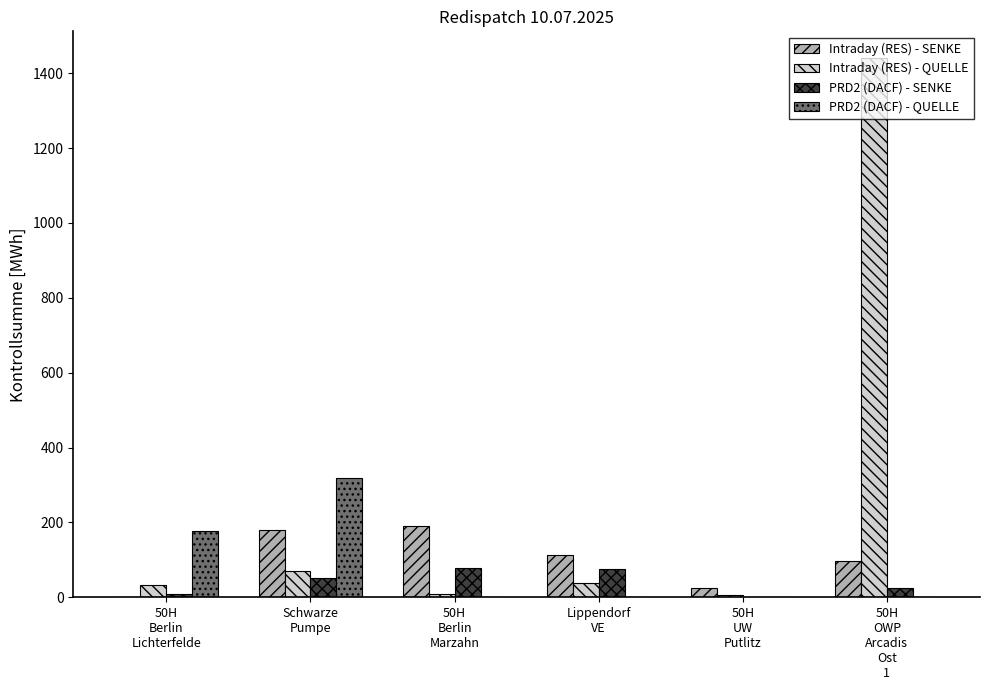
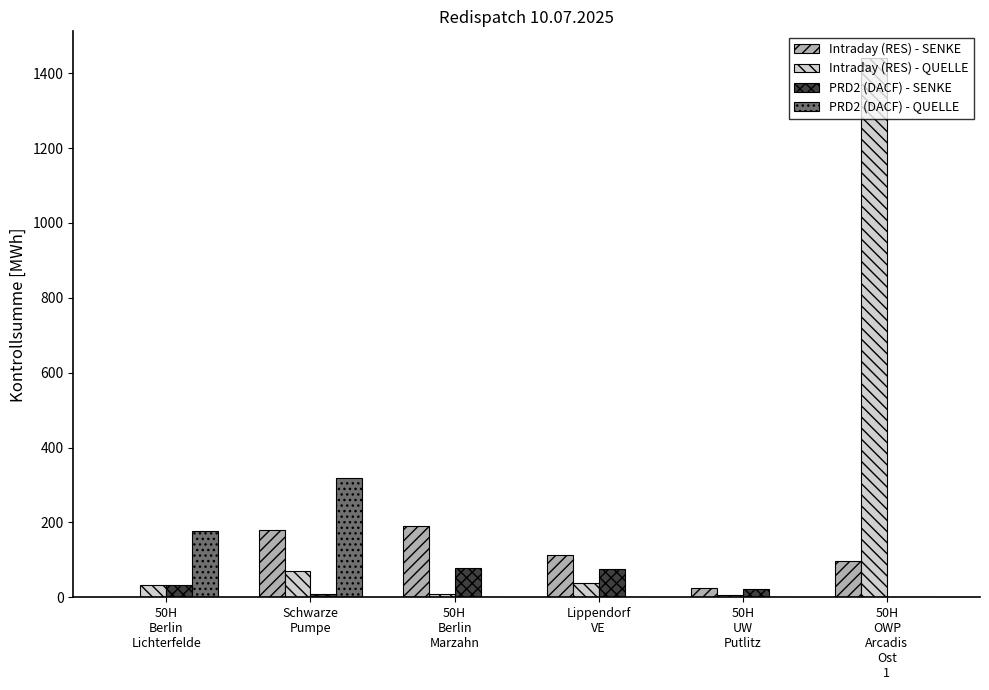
  {
    "PRD2 (DACF) - SENKE": {
-     "50H Berlin Lichterfelde": 10,
-     "Schwarze Pumpe": 50,
+     "50H Berlin Lichterfelde": 30,
+     "Schwarze Pumpe": 10,
      "50H Berlin Marzahn": 80,
      "Lippendorf VE": 80,
-     "50H UW Putlitz": 0,
-     "50H OWP Arcadis Ost 1": 20
+     "50H UW Putlitz": 20,
+     "50H OWP Arcadis Ost 1": 0
    },
    "PRD2 (DACF) - QUELLE": {
      "50H Berlin Lichterfelde": 180,
      "Schwarze Pumpe": 320,
      "50H Berlin Marzahn": 0,
      "Lippendorf VE": 0,
      "50H UW Putlitz": 0,
      "50H OWP Arcadis Ost 1": 0
    }
  }
